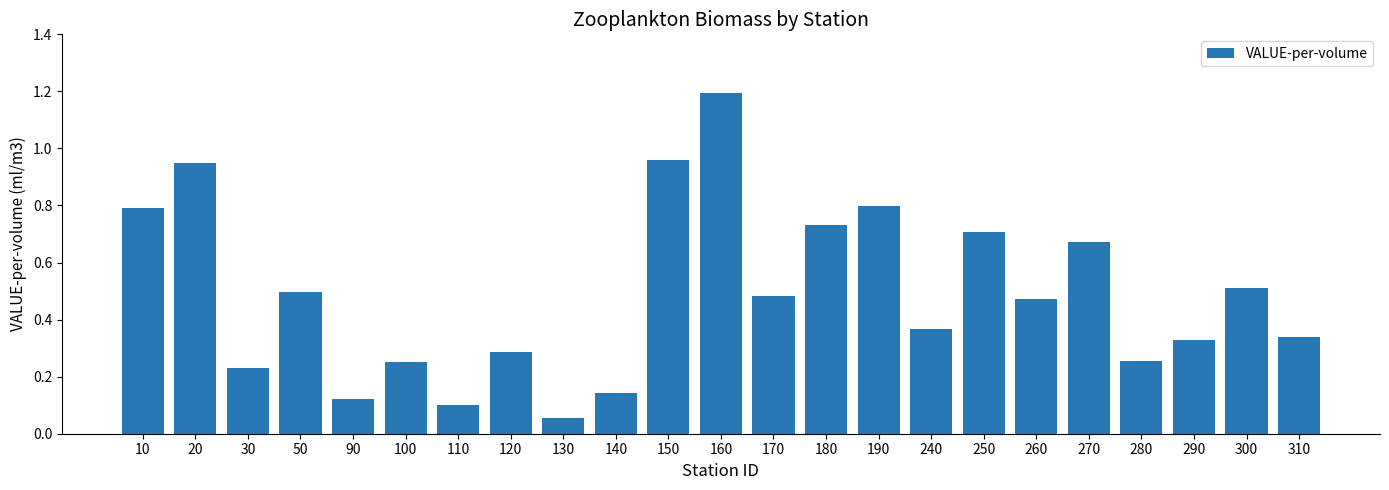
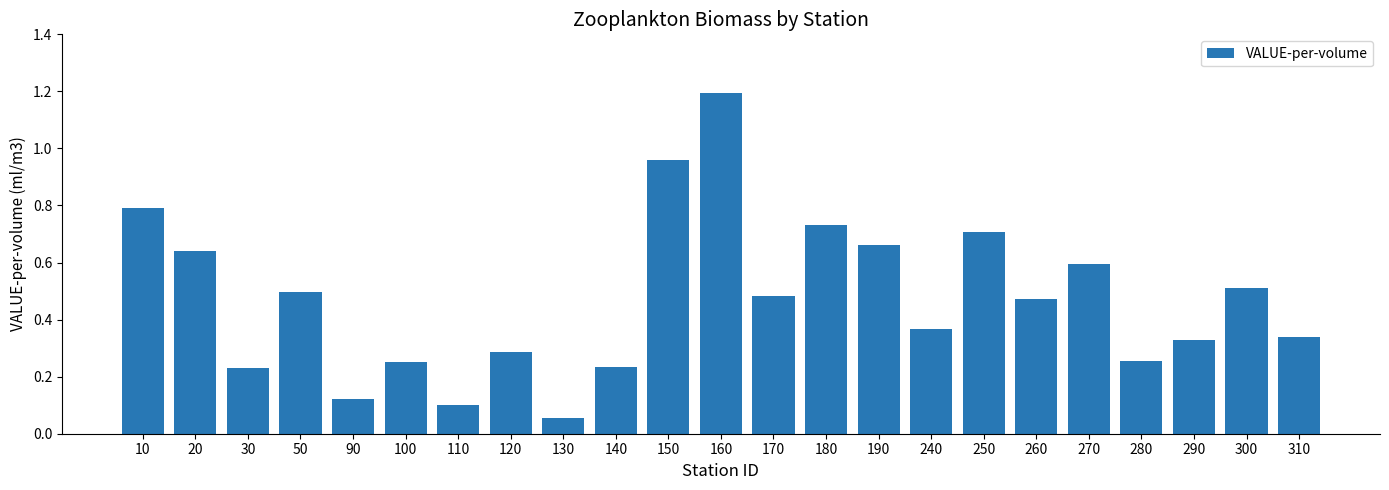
  {
    "10": 0.79,
-   "20": 0.95,
+   "20": 0.64,
    "30": 0.23,
    "50": 0.50,
    "90": 0.12,
    "100": 0.25,
    "110": 0.10,
    "120": 0.29,
    "130": 0.05,
-   "140": 0.14,
+   "140": 0.23,
    "150": 0.96,
    "160": 1.20,
    "170": 0.48,
    "180": 0.73,
-   "190": 0.80,
+   "190": 0.66,
    "240": 0.37,
    "250": 0.71,
    "260": 0.47,
-   "270": 0.67,
+   "270": 0.60,
    "280": 0.26,
    "290": 0.33,
    "300": 0.51,
    "310": 0.34
  }
